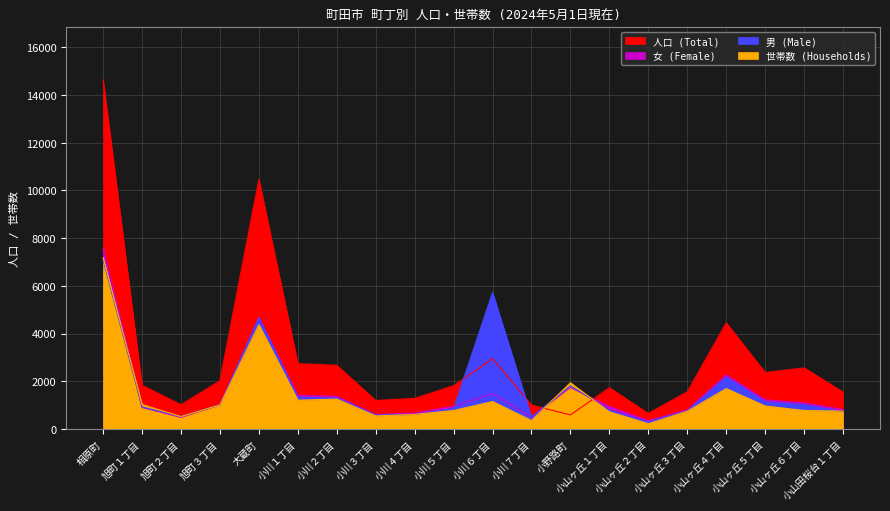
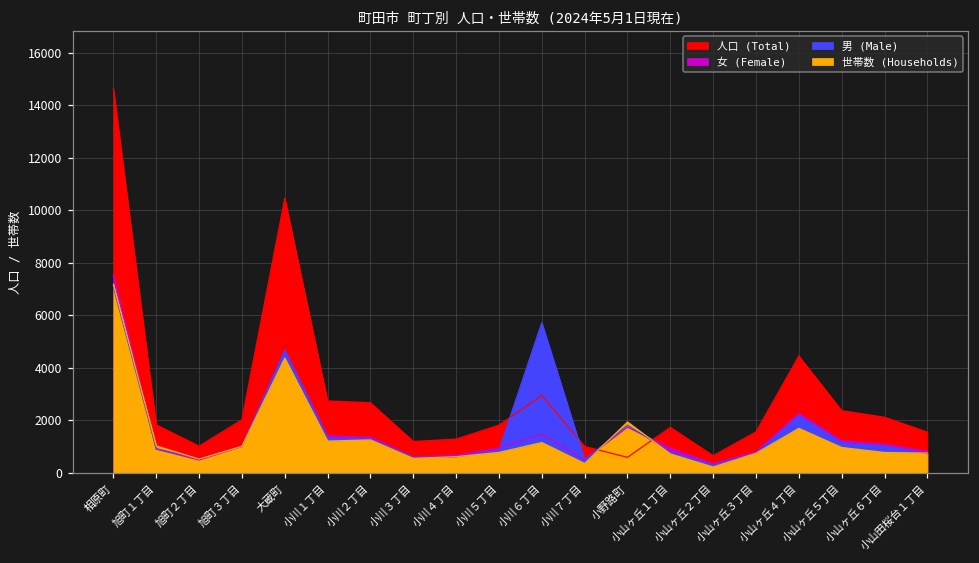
  {
    "人口 (Total)": {
      "相原町": 14600,
      "旭町１丁目": 1800,
      "旭町２丁目": 1000,
      "旭町３丁目": 2000,
      "大蔵町": 10500,
      "小川１丁目": 2700,
      "小川２丁目": 2700,
      "小川３丁目": 1200,
      "小川４丁目": 1300,
      "小川５丁目": 1800,
      "小川６丁目": 2900,
      "小川７丁目": 1000,
      "小野路町": 600,
      "小山ヶ丘１丁目": 1700,
      "小山ヶ丘２丁目": 700,
      "小山ヶ丘３丁目": 1600,
      "小山ヶ丘４丁目": 4500,
      "小山ヶ丘５丁目": 2400,
-     "小山ヶ丘６丁目": 2600,
+     "小山ヶ丘６丁目": 2100,
      "小山田桜台１丁目": 1600
    },
    "女 (Female)": {
      "相原町": 7600,
      "小川６丁目": 1500,
      "小山ヶ丘１丁目": 900
    },
    "男 (Male)": {
      "小川６丁目": 5700
    },
    "世帯数 (Households)": {
      "大蔵町": 4400,
      "小川１丁目": 1200,
      "小川６丁目": 1200,
      "小川７丁目": 400,
      "小野路町": 1900,
      "小山ヶ丘４丁目": 1700,
      "小山ヶ丘５丁目": 1000,
      "小山ヶ丘６丁目": 800
    }
  }
